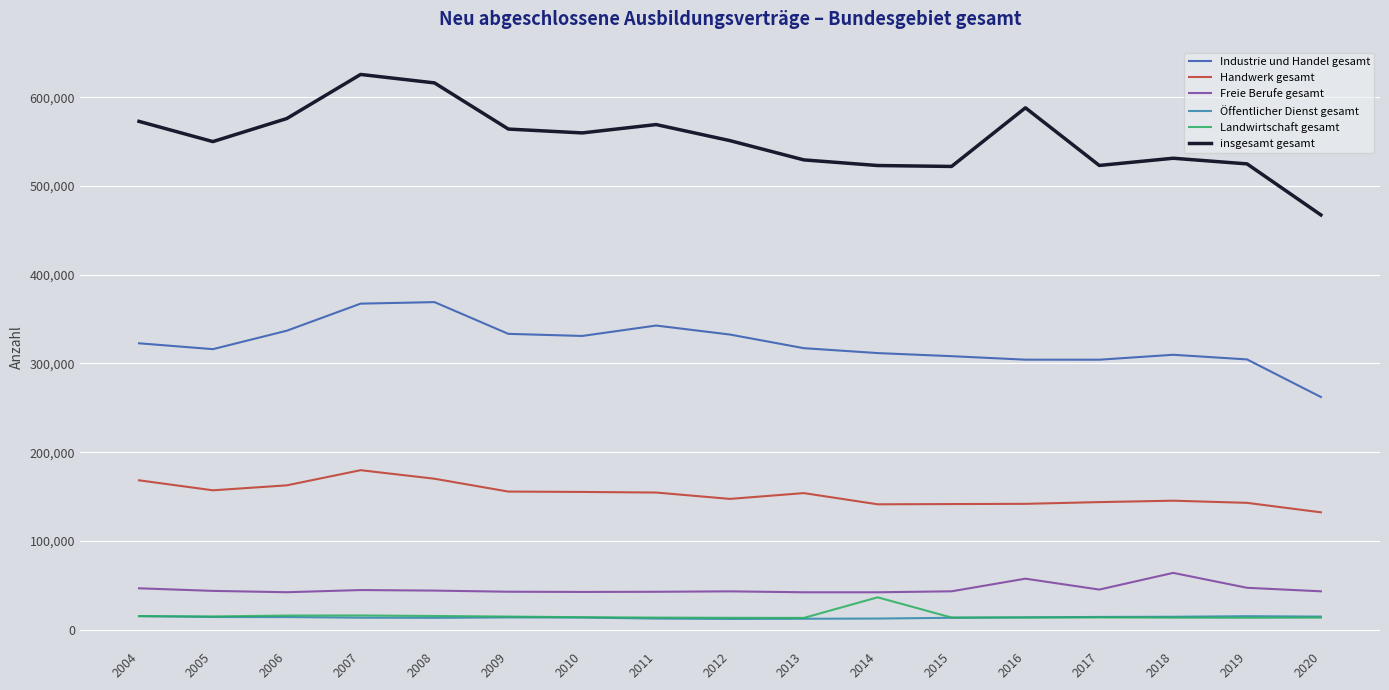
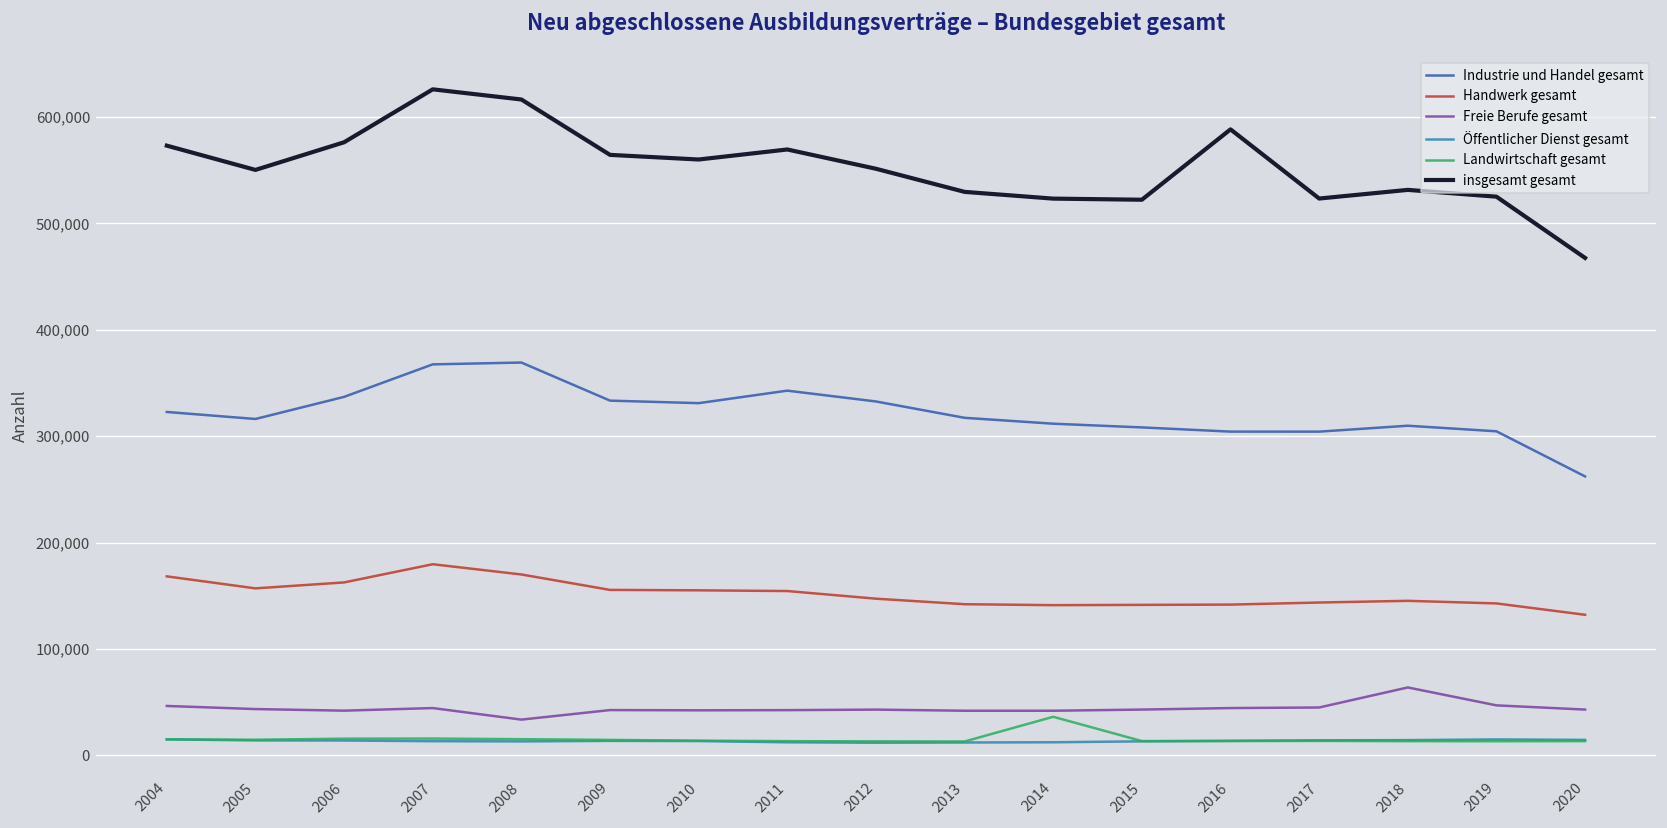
  {
    "Handwerk gesamt": {
      "2004": "170,000",
      "2005": "160,000",
      "2006": "160,000",
      "2007": "180,000",
      "2008": "170,000",
      "2009": "160,000",
      "2010": "160,000",
      "2011": "150,000",
      "2012": "150,000",
-     "2013": "150,000",
+     "2013": "140,000",
      "2014": "140,000",
      "2015": "140,000",
      "2016": "140,000",
      "2017": "140,000",
      "2018": "150,000",
      "2019": "140,000",
      "2020": "130,000"
    },
    "Freie Berufe gesamt": {
      "2004": "50,000",
      "2005": "40,000",
      "2006": "40,000",
      "2007": "40,000",
-     "2008": "40,000",
+     "2008": "30,000",
      "2009": "40,000",
      "2010": "40,000",
      "2011": "40,000",
      "2012": "40,000",
      "2013": "40,000",
      "2014": "40,000",
      "2015": "40,000",
-     "2016": "60,000",
+     "2016": "40,000",
      "2017": "50,000",
      "2018": "60,000",
      "2019": "50,000",
      "2020": "40,000"
    },
    "Landwirtschaft gesamt": {
      "2014": "40,000"
    },
    "insgesamt gesamt": {
      "2004": "570,000",
      "2005": "550,000",
      "2006": "580,000",
      "2007": "630,000",
      "2008": "620,000",
      "2009": "560,000",
      "2010": "560,000",
      "2011": "570,000",
      "2012": "550,000",
      "2013": "530,000",
      "2014": "520,000",
      "2015": "520,000",
      "2016": "590,000",
      "2017": "520,000",
      "2018": "530,000",
      "2019": "530,000",
      "2020": "470,000"
    }
  }
